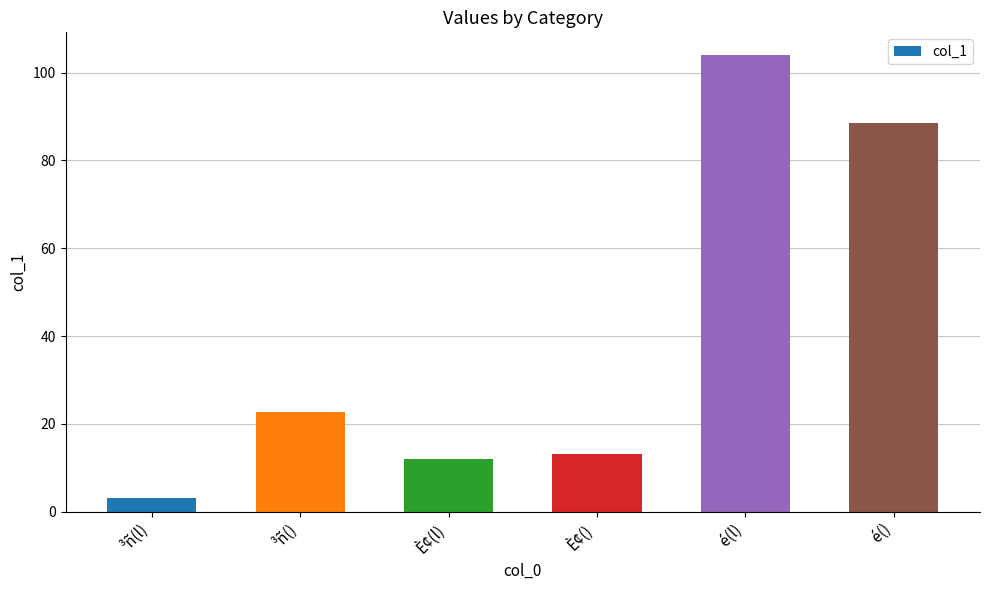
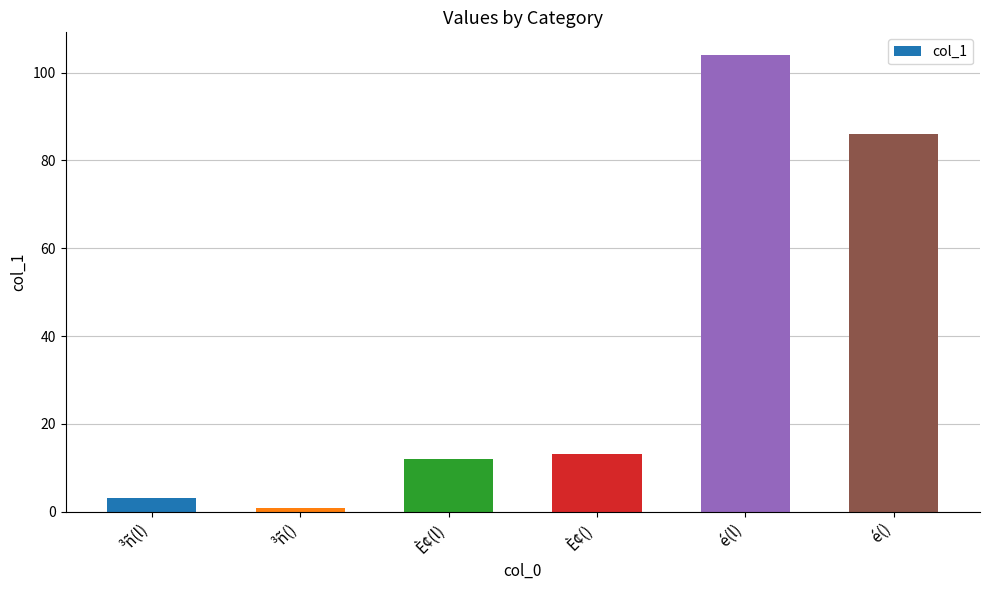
  {
    "³ñ(l)": 3,
-   "³ñ()": 23,
+   "³ñ()": 1,
    "È¢(l)": 12,
    "È¢()": 13,
    "é(l)": 104,
-   "é()": 89
+   "é()": 86
  }
